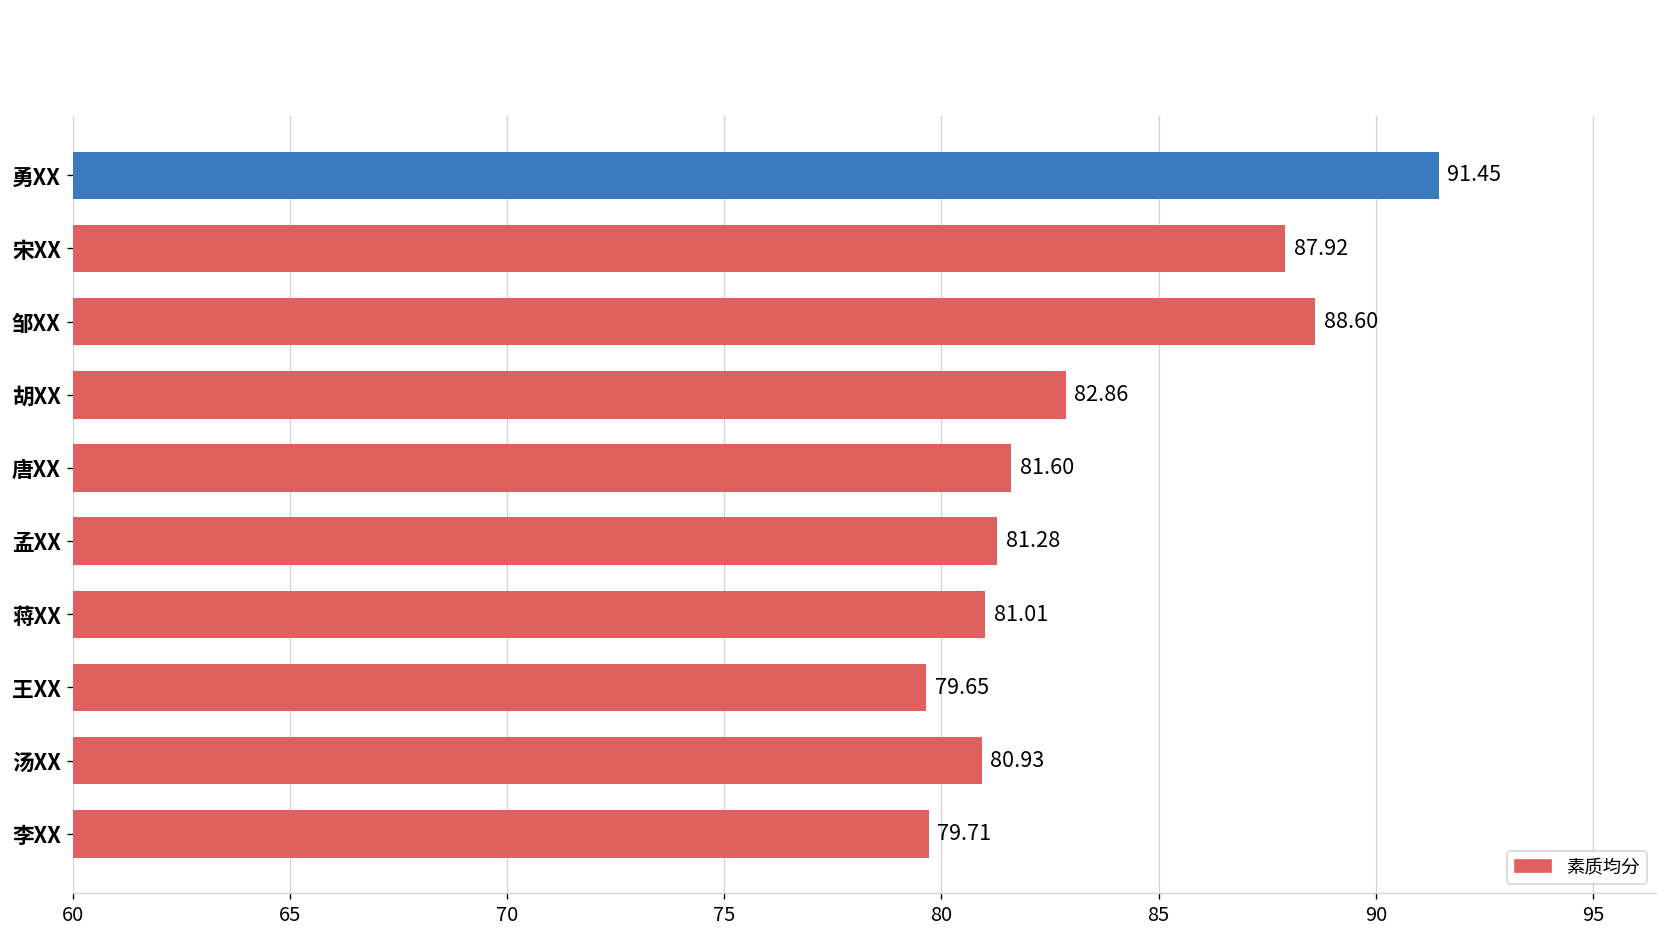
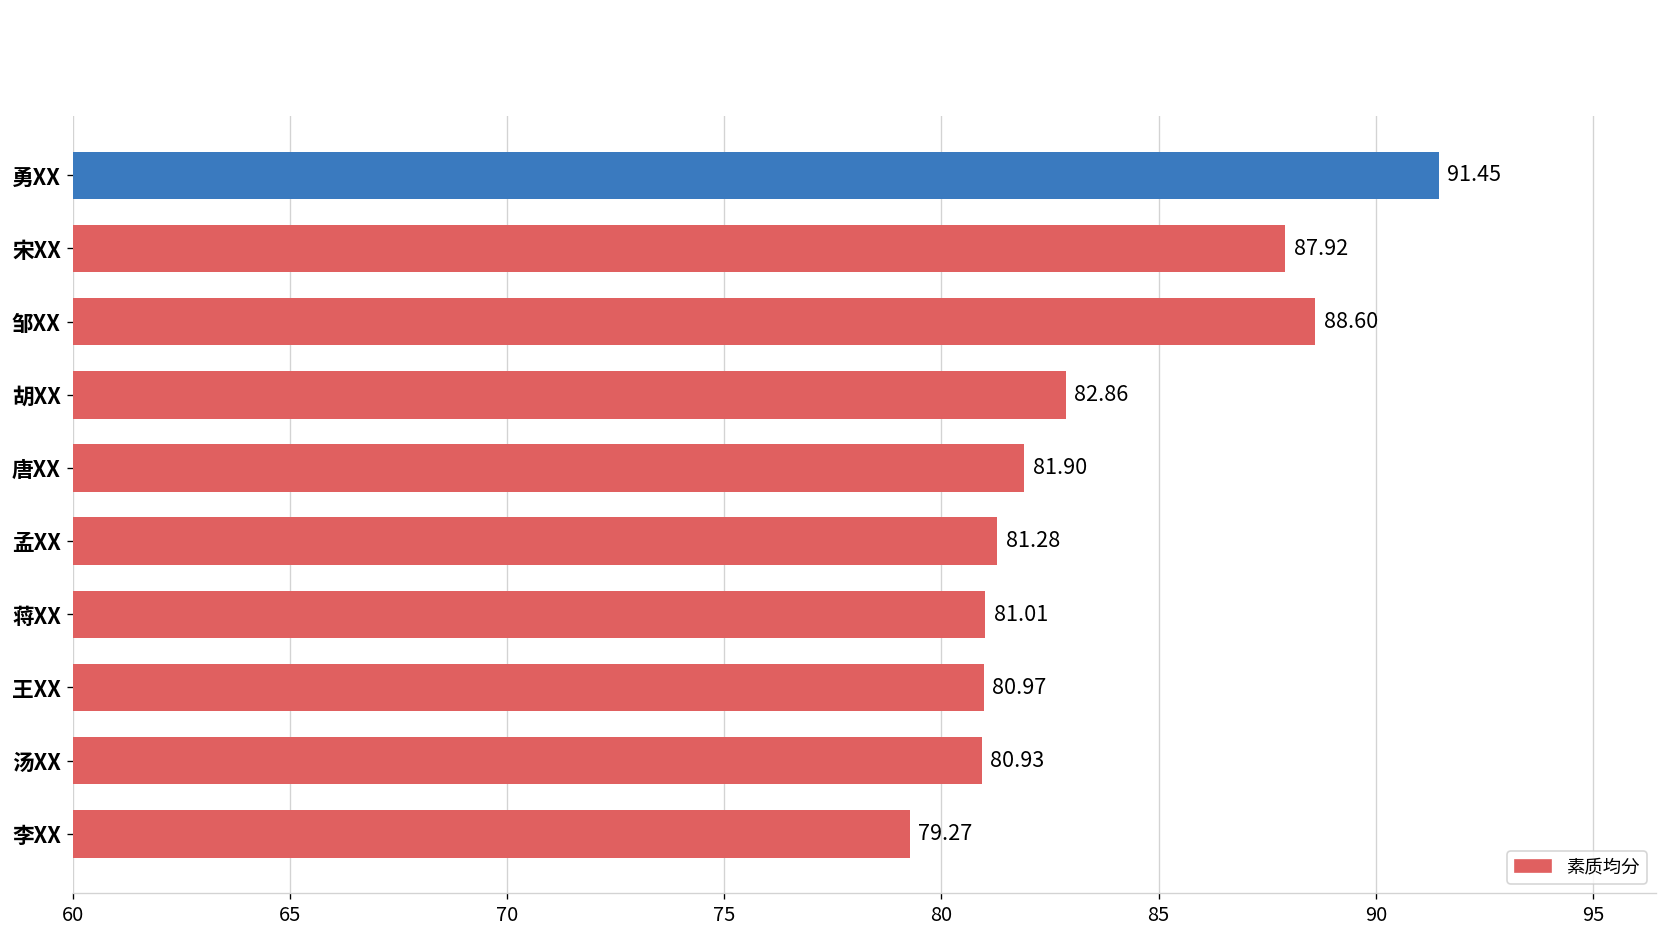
  {
    "勇XX": 91.45,
    "宋XX": 87.92,
    "邹XX": 88.60,
    "胡XX": 82.86,
-   "唐XX": 81.60,
+   "唐XX": 81.90,
    "孟XX": 81.28,
    "蒋XX": 81.01,
-   "王XX": 79.65,
+   "王XX": 80.97,
    "汤XX": 80.93,
-   "李XX": 79.71
+   "李XX": 79.27
  }
